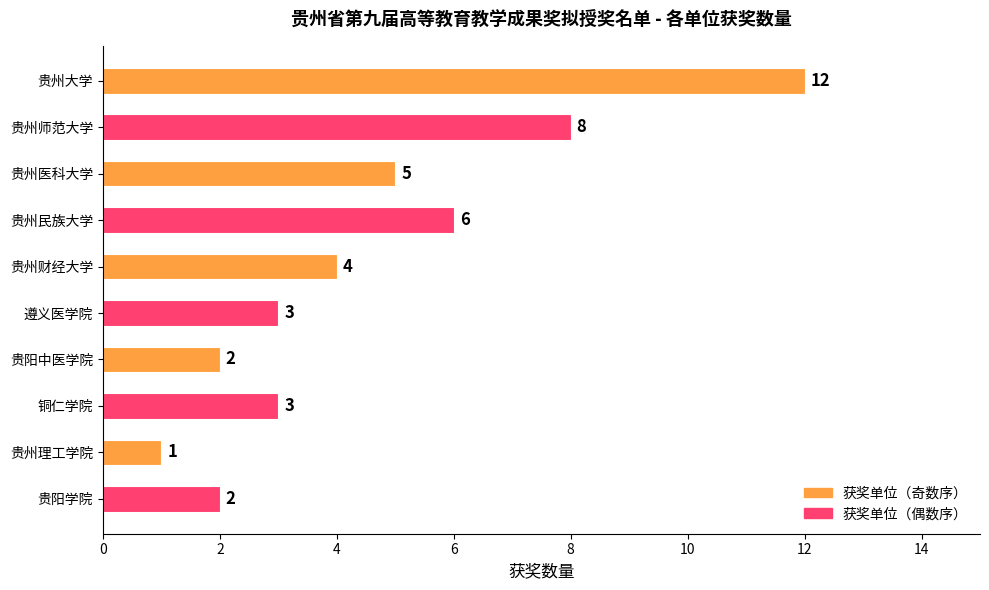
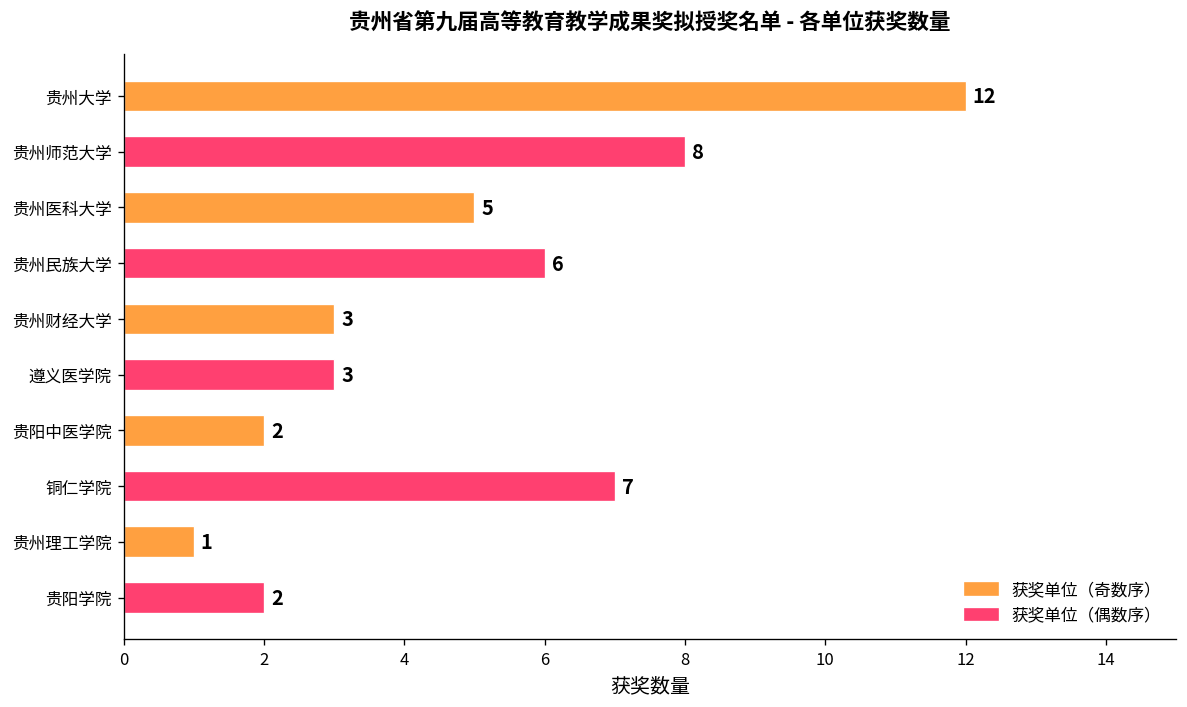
  {
    "贵州大学": 12,
    "贵州师范大学": 8,
    "贵州医科大学": 5,
    "贵州民族大学": 6,
-   "贵州财经大学": 4,
+   "贵州财经大学": 3,
    "遵义医学院": 3,
    "贵阳中医学院": 2,
-   "铜仁学院": 3,
+   "铜仁学院": 7,
    "贵州理工学院": 1,
    "贵阳学院": 2
  }
